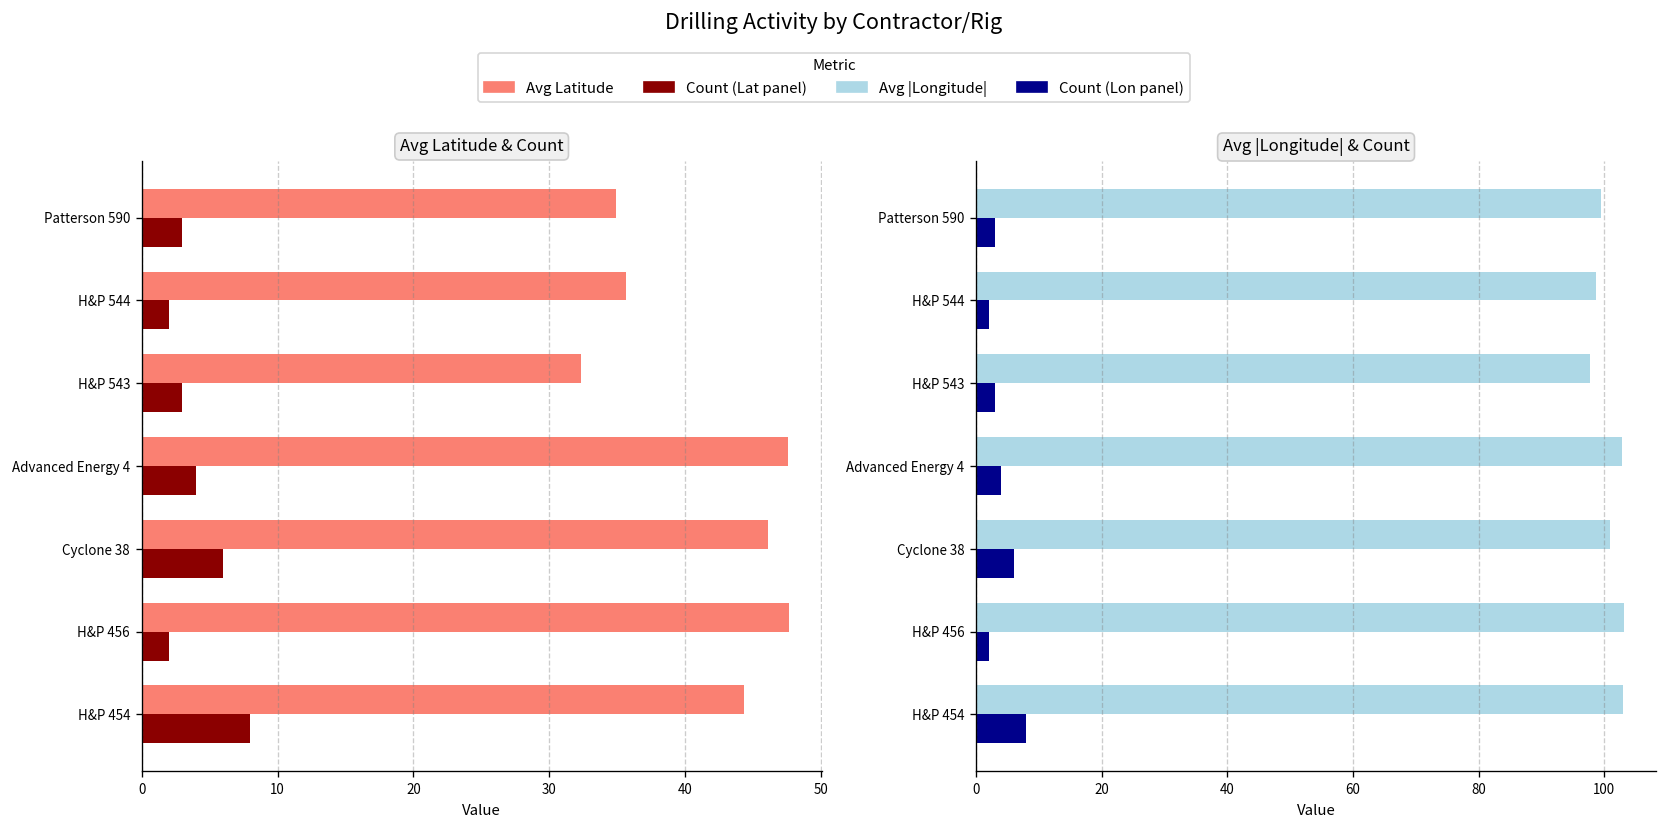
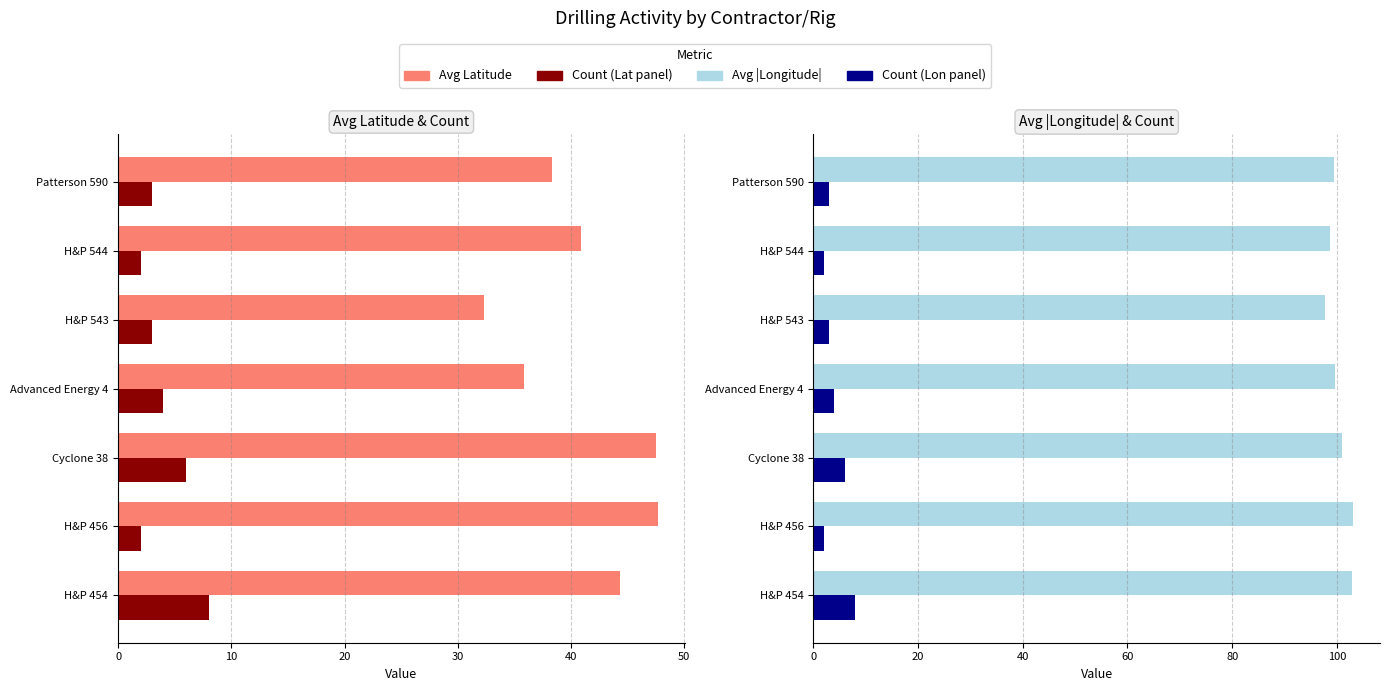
  {
    "Avg Latitude & Count": {
      "Avg Latitude": {
-       "Patterson 590": 34.9,
-       "H&P 544": 35.7,
+       "Patterson 590": 38.3,
+       "H&P 544": 40.9,
        "H&P 543": 32.3,
-       "Advanced Energy 4": 47.5,
-       "Cyclone 38": 46.1,
+       "Advanced Energy 4": 35.9,
+       "Cyclone 38": 47.5,
        "H&P 456": 47.7,
        "H&P 454": 44.3
      }
    },
    "Avg |Longitude| & Count": {
      "Avg |Longitude|": {
        "Patterson 590": 100,
        "H&P 544": 99,
        "H&P 543": 98,
-       "Advanced Energy 4": 103,
+       "Advanced Energy 4": 100,
        "Cyclone 38": 101,
        "H&P 456": 103,
        "H&P 454": 103
      }
    }
  }
